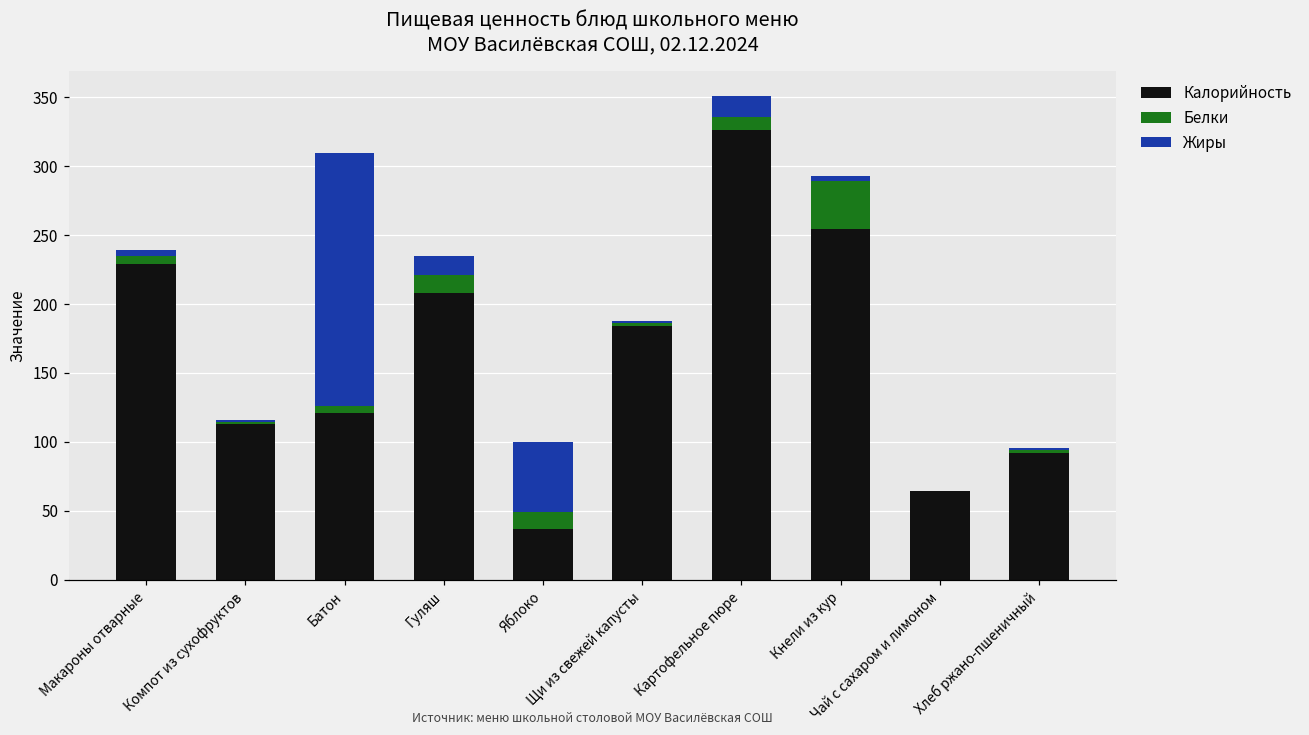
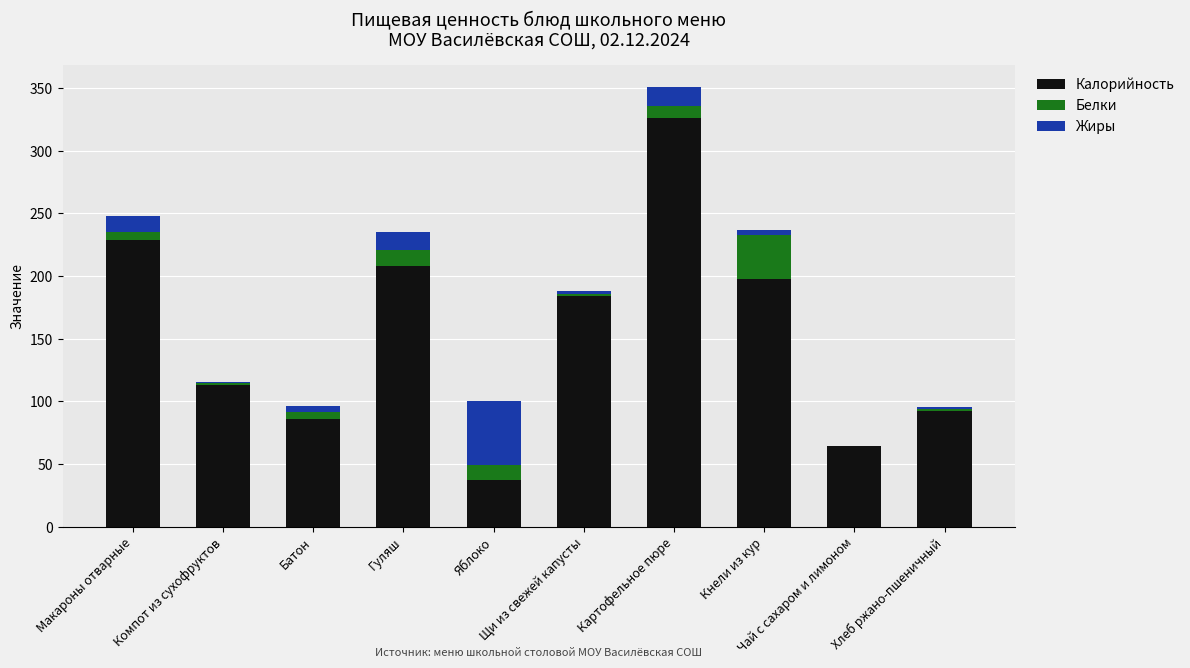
  {
    "Калорийность": {
      "Макароны отварные": 229,
      "Компот из сухофруктов": 113,
-     "Батон": 121,
+     "Батон": 86,
      "Гуляш": 208,
      "Яблоко": 37,
      "Щи из свежей капусты": 184,
      "Картофельное пюре": 326,
-     "Кнели из кур": 254,
+     "Кнели из кур": 198,
      "Чай с сахаром и лимоном": 64,
      "Хлеб ржано-пшеничный": 92
    },
    "Белки": {
      "Макароны отварные": 6,
      "Батон": 5,
      "Гуляш": 13,
      "Яблоко": 12,
      "Картофельное пюре": 9,
      "Кнели из кур": 35,
      "Хлеб ржано-пшеничный": 2
    },
    "Жиры": {
-     "Макароны отварные": 4,
-     "Батон": 184,
+     "Макароны отварные": 13,
+     "Батон": 5,
      "Гуляш": 14,
      "Яблоко": 51,
      "Картофельное пюре": 16,
      "Кнели из кур": 4
    }
  }
